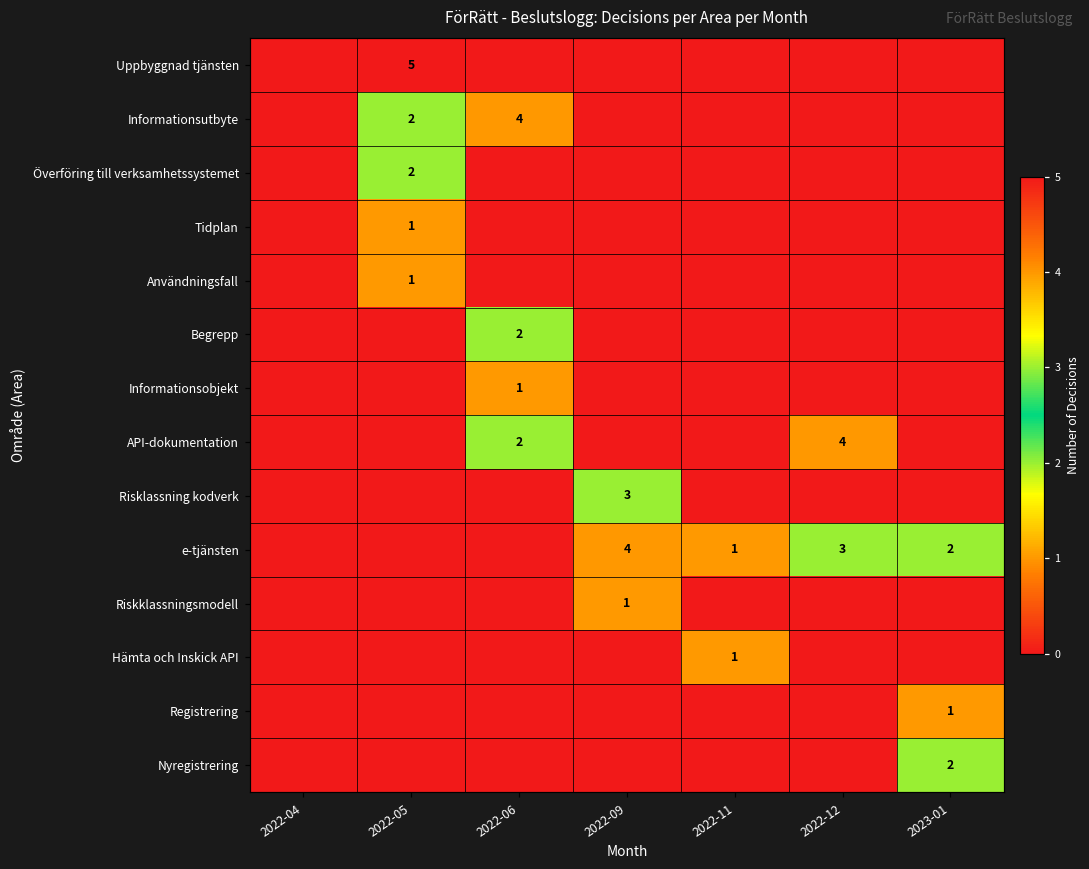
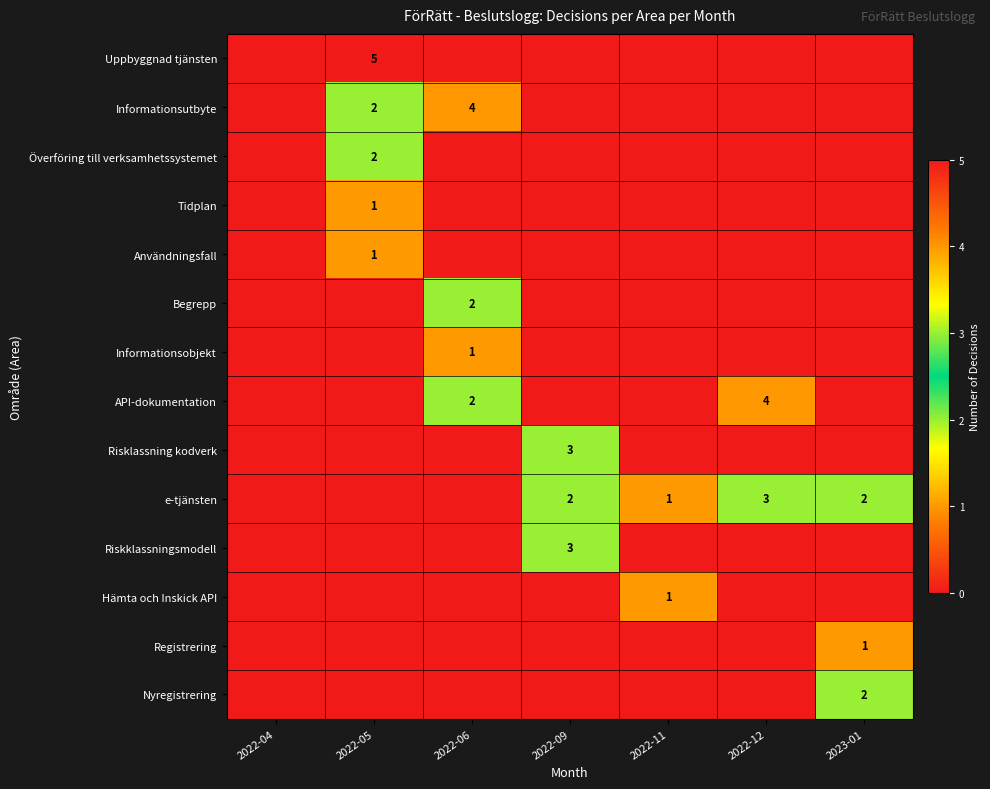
  {
    "Uppbyggnad tjänsten": {
      "2022-05": 5
    },
    "Informationsutbyte": {
      "2022-05": 2,
      "2022-06": 4
    },
    "Överföring till verksamhetssystemet": {
      "2022-05": 2
    },
    "Tidplan": {
      "2022-05": 1
    },
    "Användningsfall": {
      "2022-05": 1
    },
    "Begrepp": {
      "2022-06": 2
    },
    "Informationsobjekt": {
      "2022-06": 1
    },
    "API-dokumentation": {
      "2022-06": 2,
      "2022-12": 4
    },
    "Risklassning kodverk": {
      "2022-09": 3
    },
    "e-tjänsten": {
-     "2022-09": 4,
+     "2022-09": 2,
      "2022-11": 1,
      "2022-12": 3,
      "2023-01": 2
    },
    "Riskklassningsmodell": {
-     "2022-09": 1
+     "2022-09": 3
    },
    "Hämta och Inskick API": {
      "2022-11": 1
    },
    "Registrering": {
      "2023-01": 1
    },
    "Nyregistrering": {
      "2023-01": 2
    }
  }
